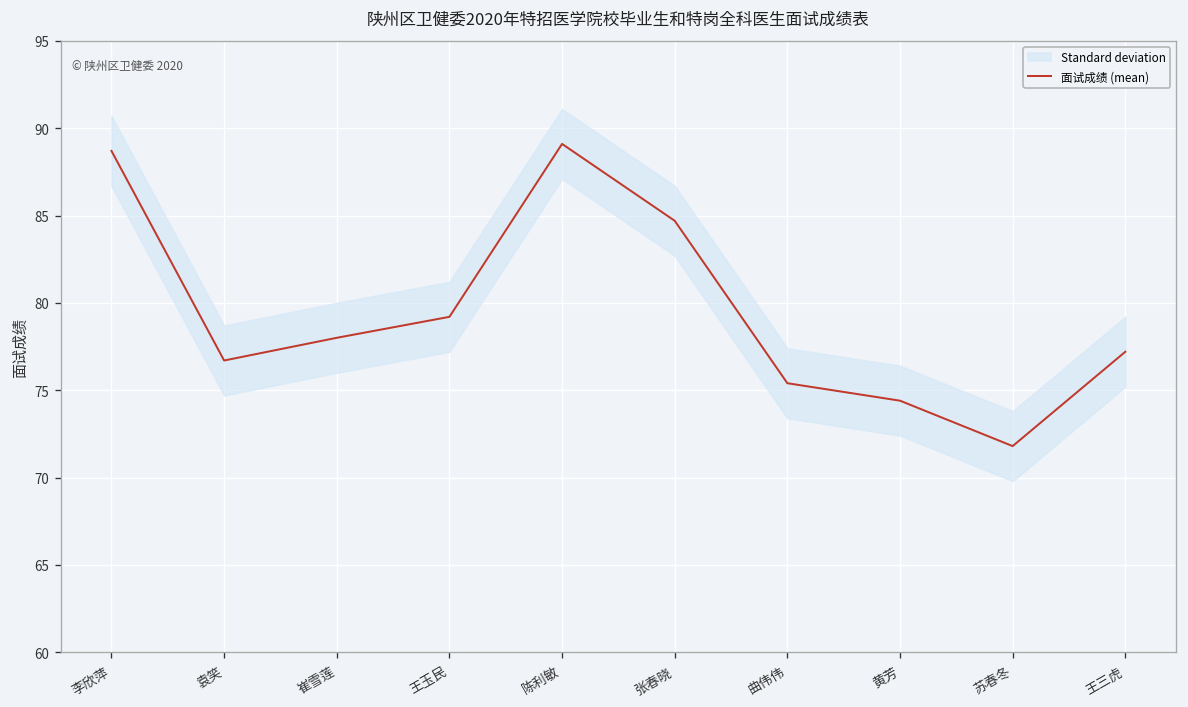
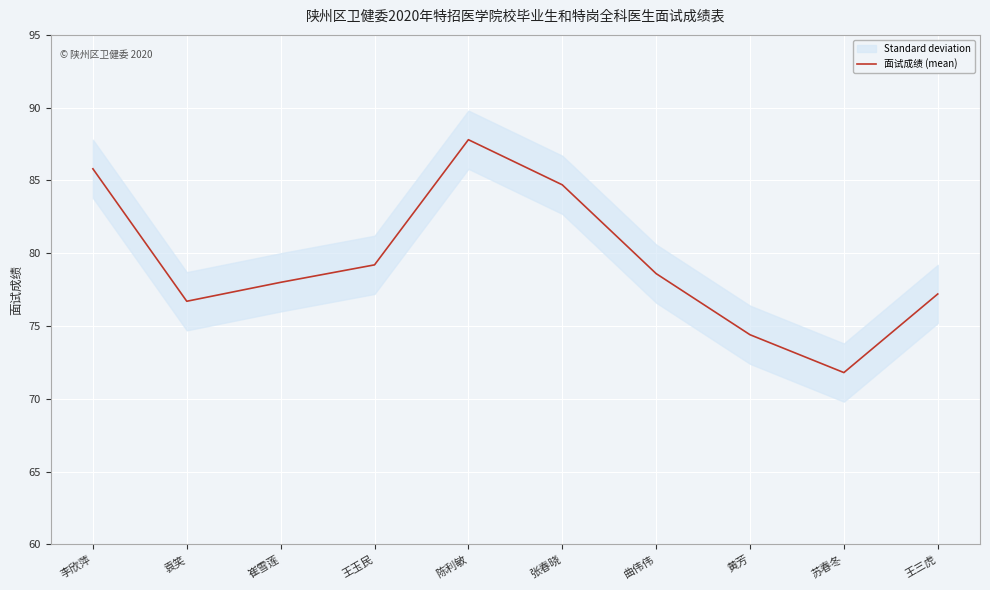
  {
    "面试成绩 (mean)": {
-     "李欣萍": 88.7,
+     "李欣萍": 85.8,
      "袁笑": 76.7,
      "崔雪莲": 78.0,
      "王玉民": 79.2,
-     "陈利敏": 89.1,
+     "陈利敏": 87.8,
      "张春晓": 84.7,
-     "曲伟伟": 75.4,
+     "曲伟伟": 78.6,
      "黄芳": 74.4,
      "苏春冬": 71.8,
      "王三虎": 77.2
    }
  }
